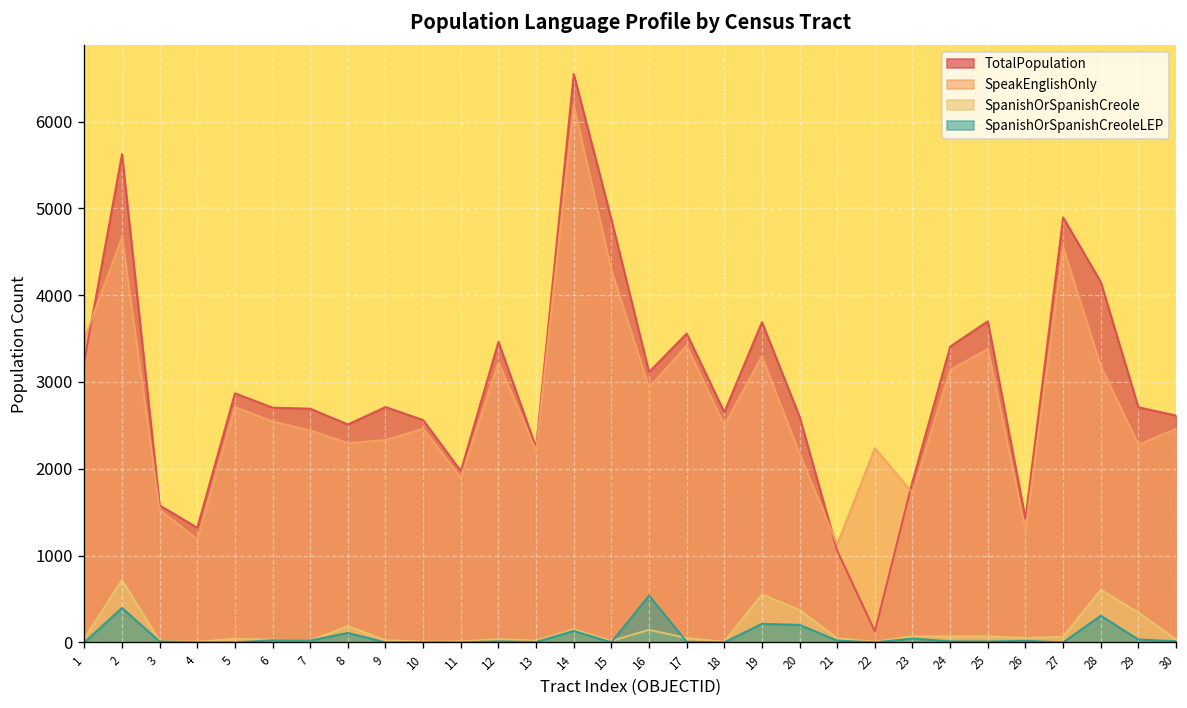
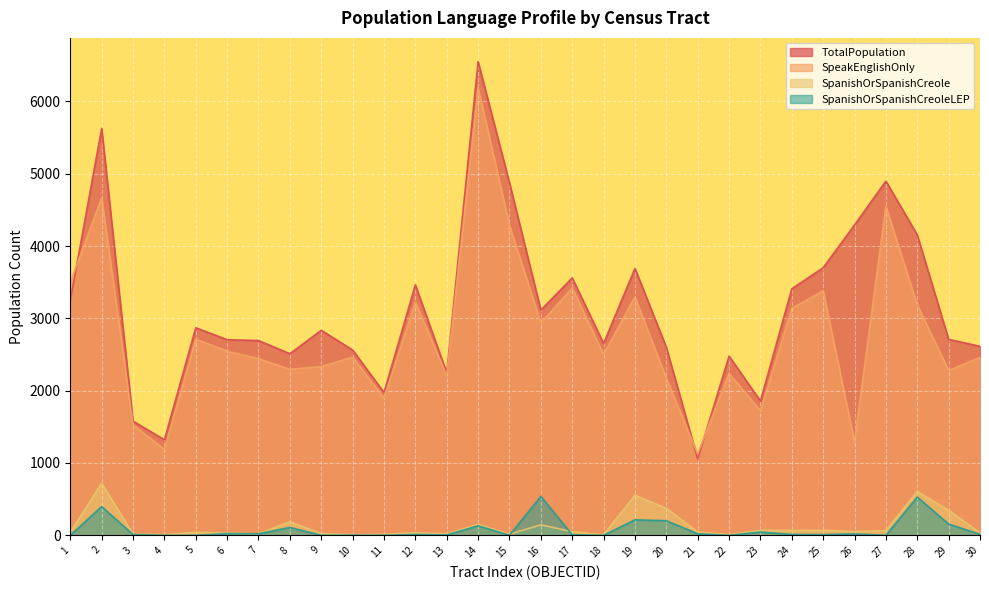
  {
    "TotalPopulation": {
      "1": 3200,
      "2": 5600,
      "3": 1600,
      "4": 1300,
      "5": 2900,
      "6": 2700,
      "7": 2700,
      "8": 2500,
-     "9": 2700,
+     "9": 2800,
      "10": 2600,
      "11": 2000,
      "12": 3500,
      "13": 2200,
      "14": 6600,
      "15": 4900,
      "16": 3100,
      "17": 3600,
      "18": 2700,
      "19": 3700,
      "20": 2600,
      "21": 1100,
-     "22": 100,
+     "22": 2500,
      "23": 1900,
      "24": 3400,
      "25": 3700,
-     "26": 1400,
+     "26": 4300,
      "27": 4900,
      "28": 4200,
      "29": 2700,
      "30": 2600
    },
    "SpanishOrSpanishCreoleLEP": {
      "1": 0,
      "2": 400,
      "5": 0,
      "8": 100,
      "16": 500,
      "17": 0,
      "19": 200,
      "20": 200,
      "24": 0,
      "25": 0,
      "27": 0,
-     "28": 300,
-     "29": 0
+     "28": 500,
+     "29": 200
    }
  }
